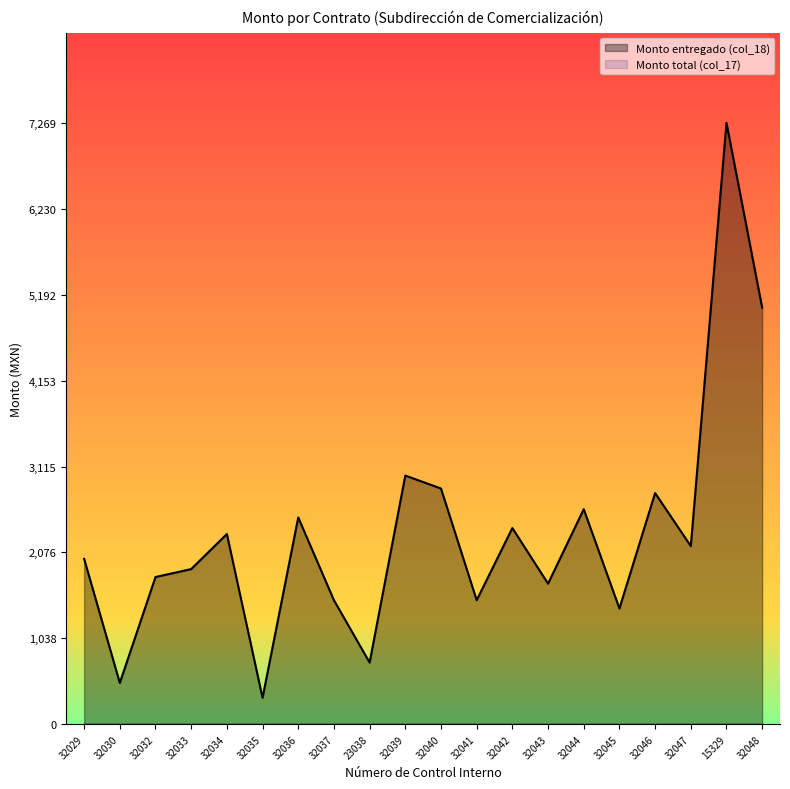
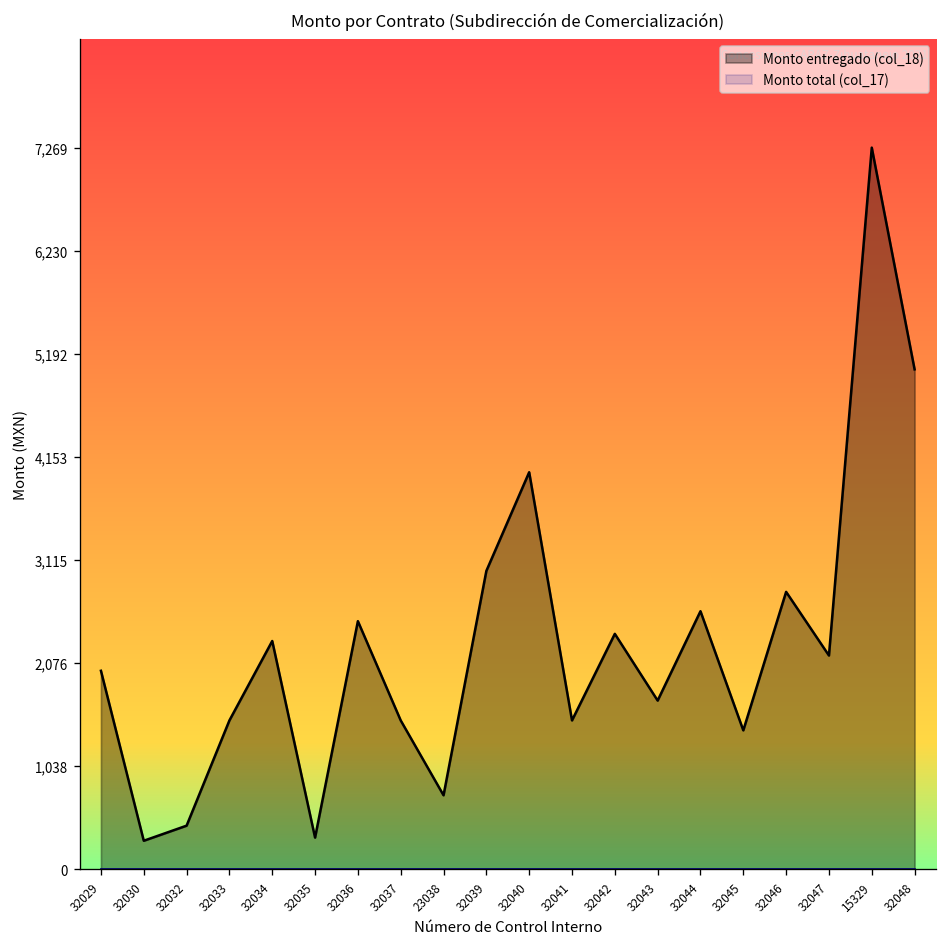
  {
    "Monto entregado (col_18)": {
      "32029": "2,000",
-     "32030": "500",
-     "32032": "1,800",
-     "32033": "1,900",
+     "32030": "300",
+     "32032": "400",
+     "32033": "1,500",
      "32034": "2,300",
      "32035": "300",
      "32036": "2,500",
      "32037": "1,500",
      "23038": "700",
      "32039": "3,000",
-     "32040": "2,900",
+     "32040": "4,000",
      "32041": "1,500",
      "32042": "2,400",
      "32043": "1,700",
      "32044": "2,600",
      "32045": "1,400",
      "32046": "2,800",
      "32047": "2,200",
      "15329": "7,300",
      "32048": "5,000"
    },
    "Monto total (col_17)": {
      "32029": "0",
      "32030": "0",
      "32032": "0",
      "32033": "0",
      "32034": "0",
      "32035": "0",
      "32036": "0",
      "32037": "0",
      "23038": "0",
      "32039": "0",
      "32040": "0",
      "32041": "0",
      "32042": "0",
      "32043": "0",
      "32044": "0",
      "32045": "0",
      "32046": "0",
      "32047": "0",
      "15329": "0",
      "32048": "0"
    }
  }
